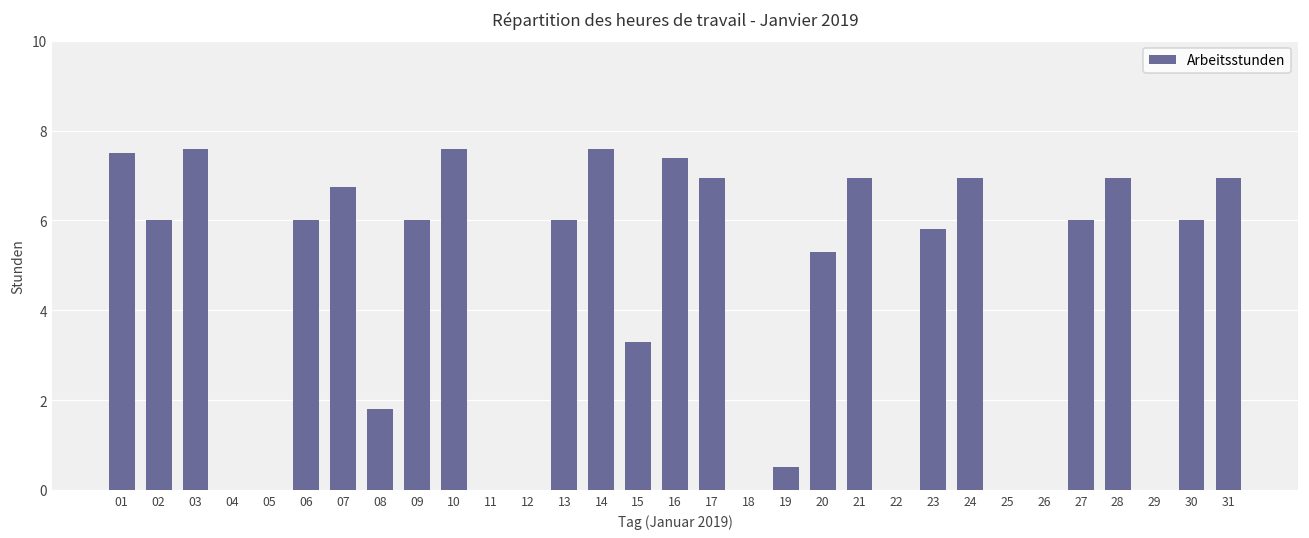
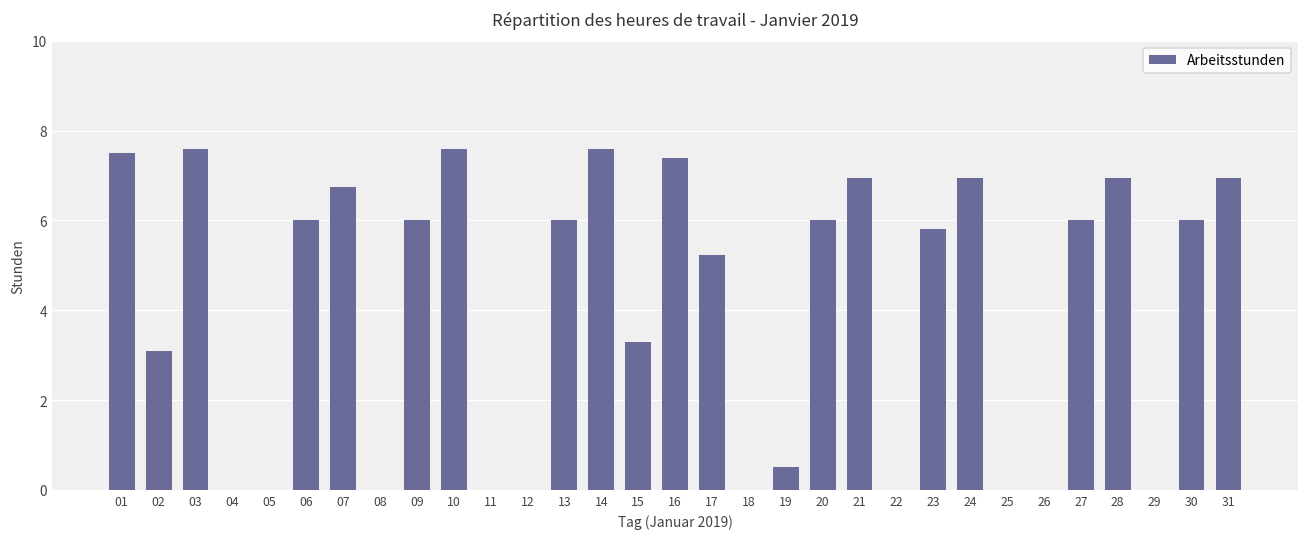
  {
    "01": 7.5,
-   "02": 6.0,
+   "02": 3.1,
    "03": 7.6,
    "04": 0.0,
    "05": 0.0,
    "06": 6.0,
    "07": 6.7,
-   "08": 1.8,
+   "08": 0.0,
    "09": 6.0,
    "10": 7.6,
    "11": 0.0,
    "12": 0.0,
    "13": 6.0,
    "14": 7.6,
    "15": 3.3,
    "16": 7.4,
-   "17": 7.0,
+   "17": 5.2,
    "18": 0.0,
    "19": 0.5,
-   "20": 5.3,
+   "20": 6.0,
    "21": 7.0,
    "22": 0.0,
    "23": 5.8,
    "24": 7.0,
    "25": 0.0,
    "26": 0.0,
    "27": 6.0,
    "28": 7.0,
    "29": 0.0,
    "30": 6.0,
    "31": 7.0
  }
